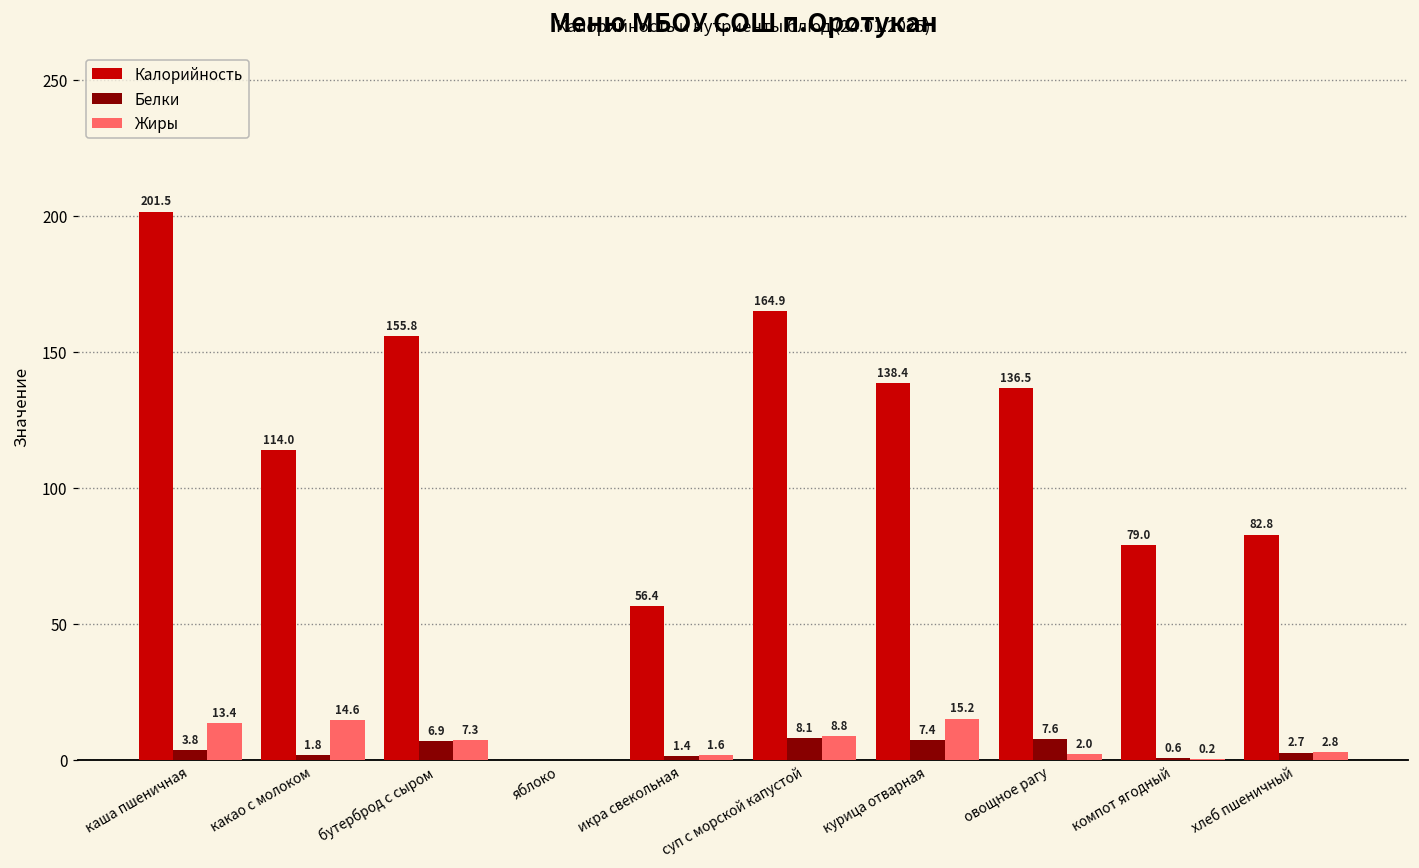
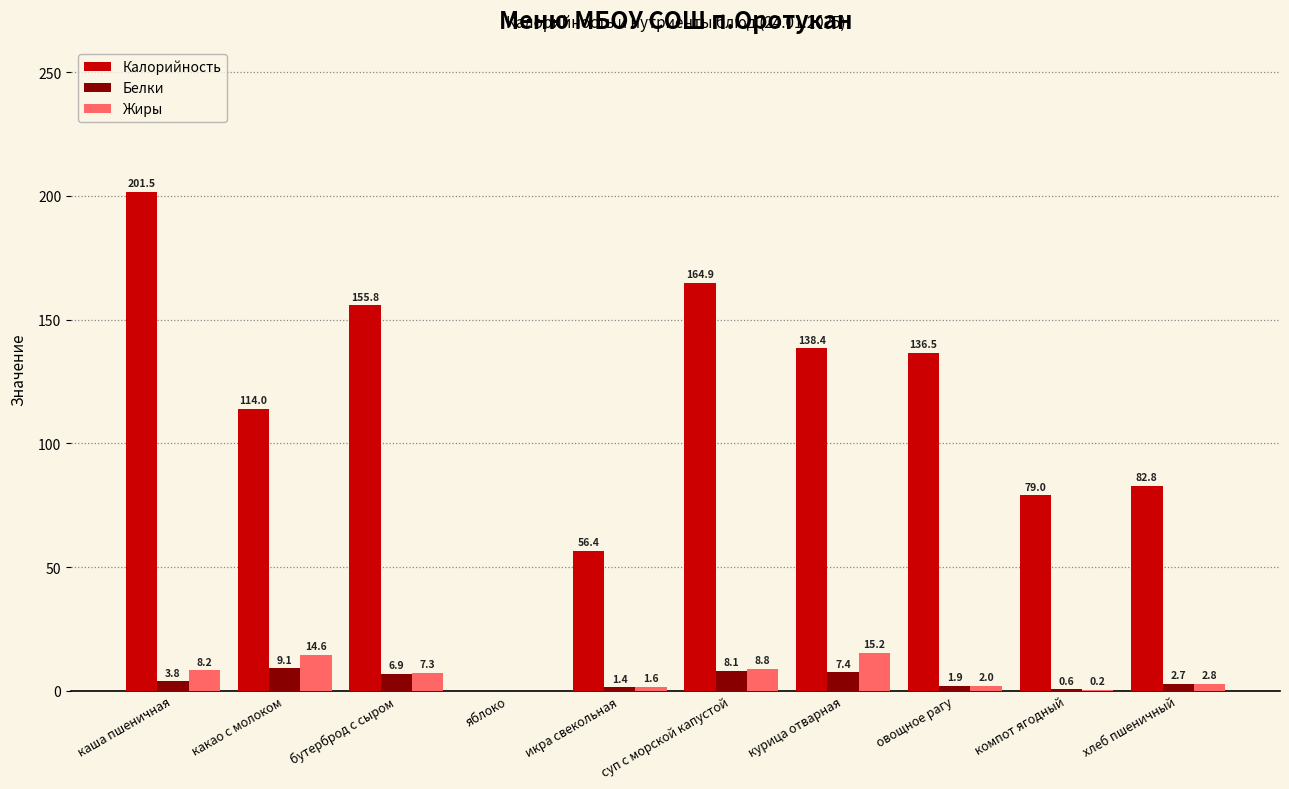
  {
    "Калорийность": {
      "каша пшеничная": 201.5,
      "какао с молоком": 114.0,
      "бутерброд с сыром": 155.8,
      "икра свекольная": 56.4,
      "суп с морской капустой": 164.9,
      "курица отварная": 138.4,
      "овощное рагу": 136.5,
      "компот ягодный": 79.0,
      "хлеб пшеничный": 82.8
    },
    "Белки": {
      "каша пшеничная": 3.8,
-     "какао с молоком": 1.8,
+     "какао с молоком": 9.1,
      "бутерброд с сыром": 6.9,
      "икра свекольная": 1.4,
      "суп с морской капустой": 8.1,
      "курица отварная": 7.4,
-     "овощное рагу": 7.6,
+     "овощное рагу": 1.9,
      "компот ягодный": 0.6,
      "хлеб пшеничный": 2.7
    },
    "Жиры": {
-     "каша пшеничная": 13.4,
+     "каша пшеничная": 8.2,
      "какао с молоком": 14.6,
      "бутерброд с сыром": 7.3,
      "икра свекольная": 1.6,
      "суп с морской капустой": 8.8,
      "курица отварная": 15.2,
      "овощное рагу": 2.0,
      "компот ягодный": 0.2,
      "хлеб пшеничный": 2.8
    }
  }
